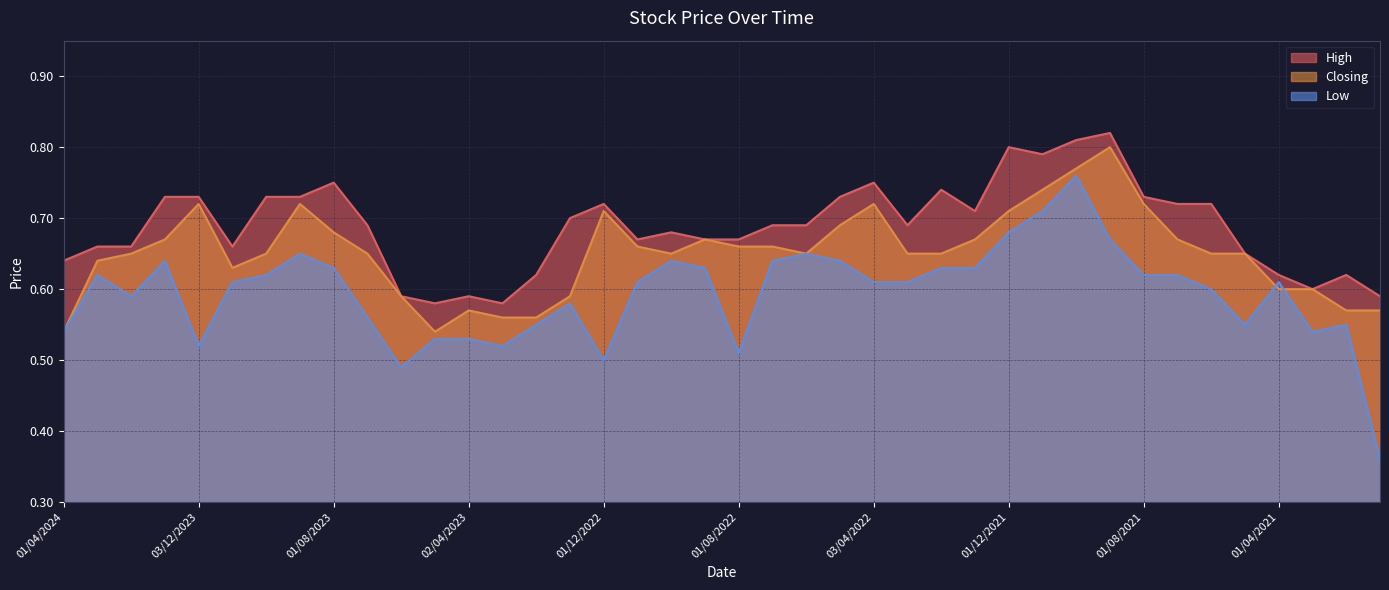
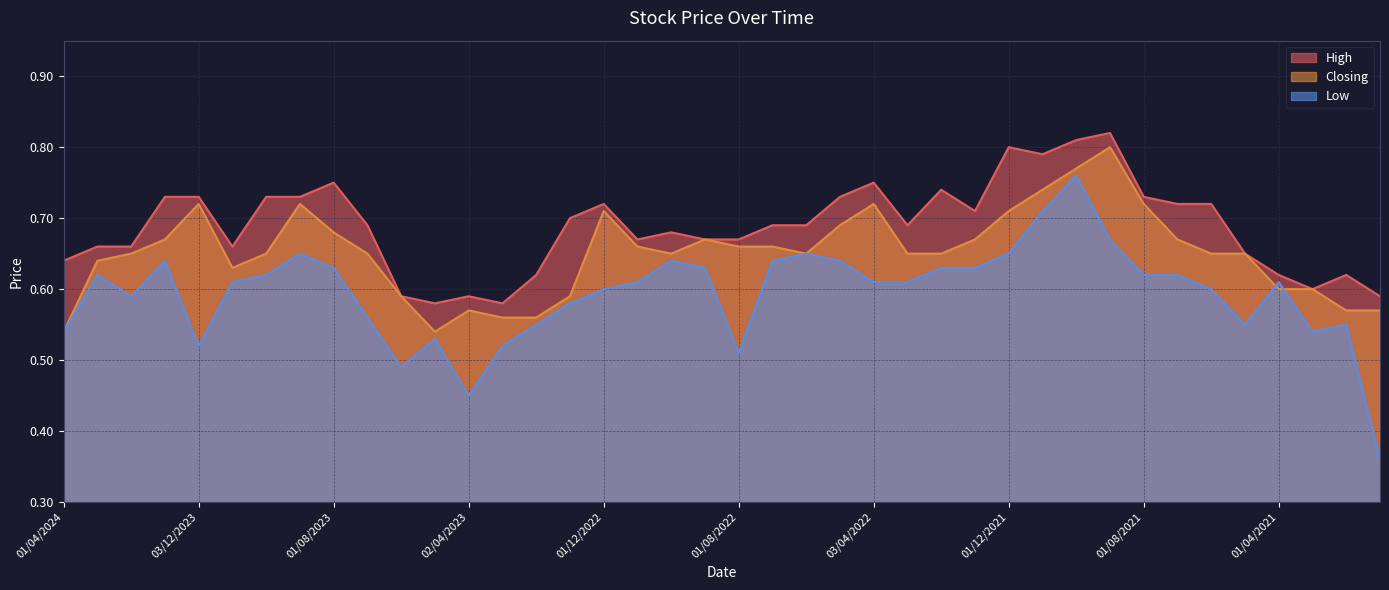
  {
    "Low": {
      "03/12/2023": 0.52,
      "01/08/2023": 0.63,
-     "02/04/2023": 0.53,
-     "01/12/2022": 0.5,
+     "02/04/2023": 0.45,
+     "01/12/2022": 0.6,
      "01/08/2022": 0.51,
      "03/04/2022": 0.61,
-     "01/12/2021": 0.68,
+     "01/12/2021": 0.65,
      "01/08/2021": 0.62,
      "01/04/2021": 0.61
    }
  }
